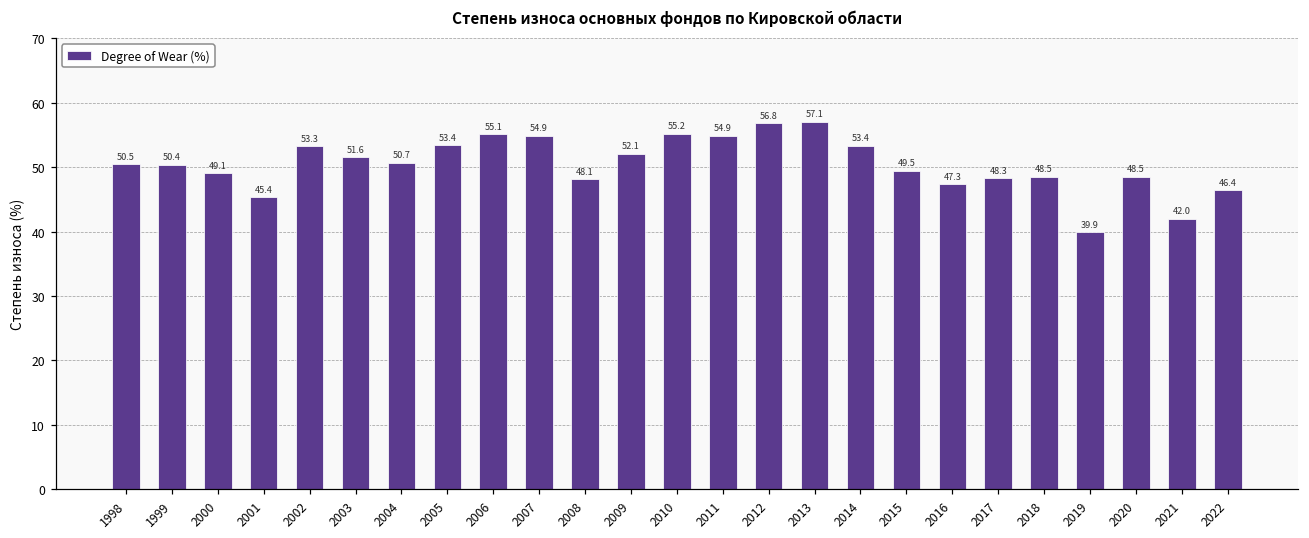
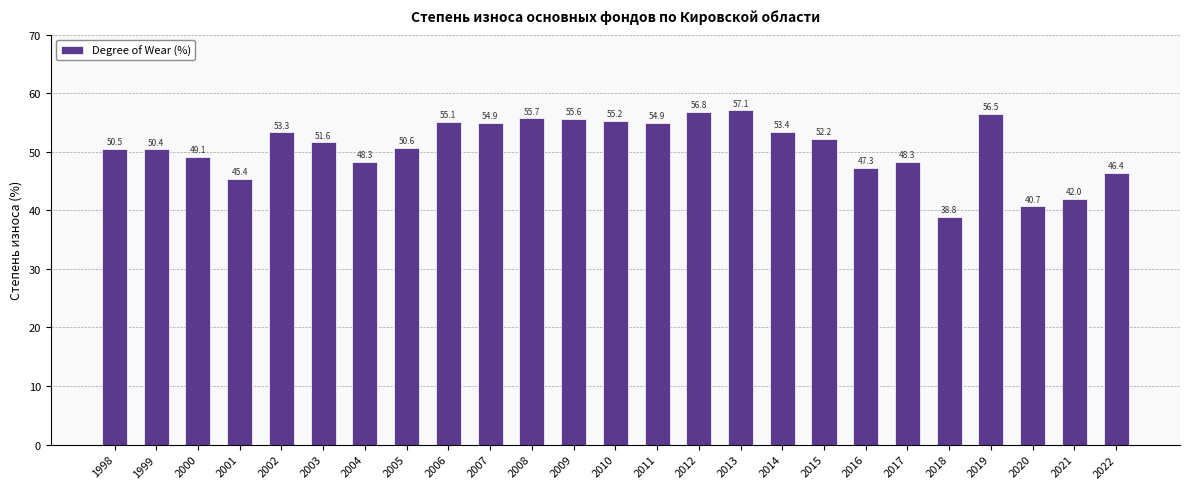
  {
    "1998": 50.5,
    "1999": 50.4,
    "2000": 49.1,
    "2001": 45.4,
    "2002": 53.3,
    "2003": 51.6,
-   "2004": 50.7,
-   "2005": 53.4,
+   "2004": 48.3,
+   "2005": 50.6,
    "2006": 55.1,
    "2007": 54.9,
-   "2008": 48.1,
-   "2009": 52.1,
+   "2008": 55.7,
+   "2009": 55.6,
    "2010": 55.2,
    "2011": 54.9,
    "2012": 56.8,
    "2013": 57.1,
    "2014": 53.4,
-   "2015": 49.5,
+   "2015": 52.2,
    "2016": 47.3,
    "2017": 48.3,
-   "2018": 48.5,
-   "2019": 39.9,
-   "2020": 48.5,
+   "2018": 38.8,
+   "2019": 56.5,
+   "2020": 40.7,
    "2021": 42.0,
    "2022": 46.4
  }
